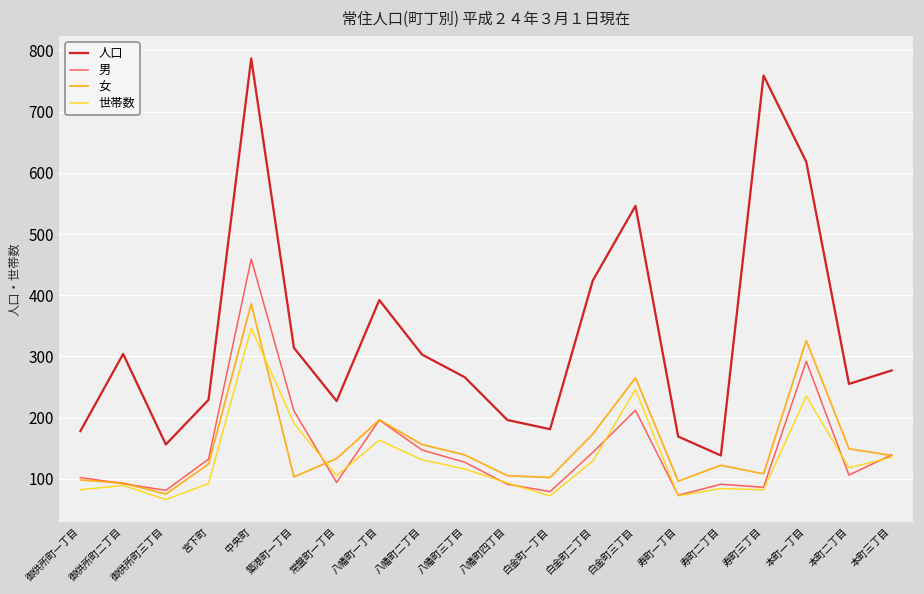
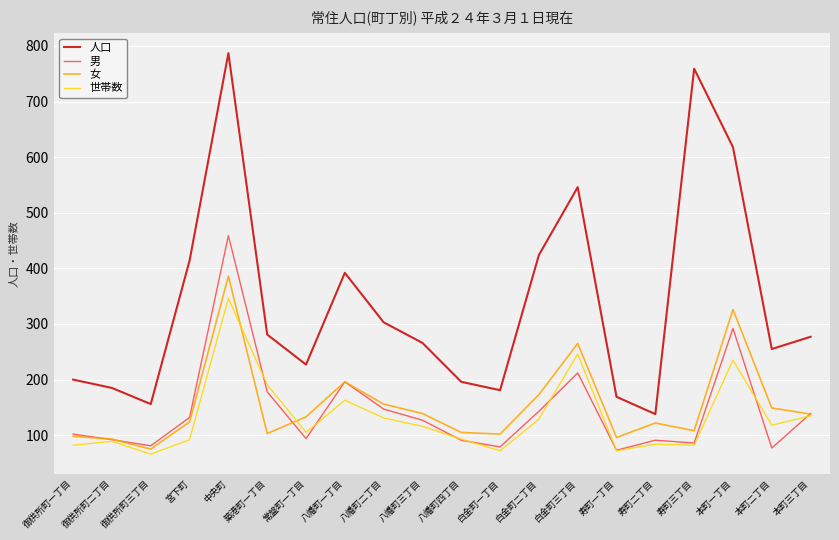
  {
    "人口": {
-     "御供所町一丁目": 180,
-     "御供所町二丁目": 300,
+     "御供所町一丁目": 200,
+     "御供所町二丁目": 190,
      "御供所町三丁目": 160,
-     "宮下町": 230,
+     "宮下町": 410,
      "中央町": 790,
-     "築港町一丁目": 310,
+     "築港町一丁目": 280,
      "常盤町一丁目": 230,
      "八幡町一丁目": 390,
      "八幡町二丁目": 300,
      "八幡町三丁目": 270,
      "八幡町四丁目": 200,
      "白金町一丁目": 180,
      "白金町二丁目": 420,
      "白金町三丁目": 550,
      "寿町一丁目": 170,
      "寿町二丁目": 140,
      "寿町三丁目": 760,
      "本町一丁目": 620,
      "本町二丁目": 260,
      "本町三丁目": 280
    },
    "男": {
      "御供所町三丁目": 80,
      "宮下町": 130,
      "中央町": 460,
-     "築港町一丁目": 210,
+     "築港町一丁目": 180,
      "常盤町一丁目": 90,
      "八幡町二丁目": 150,
      "八幡町三丁目": 130,
      "白金町一丁目": 80,
      "白金町二丁目": 140,
      "白金町三丁目": 210,
      "寿町二丁目": 90,
      "本町一丁目": 290,
-     "本町二丁目": 110
+     "本町二丁目": 80
    }
  }
